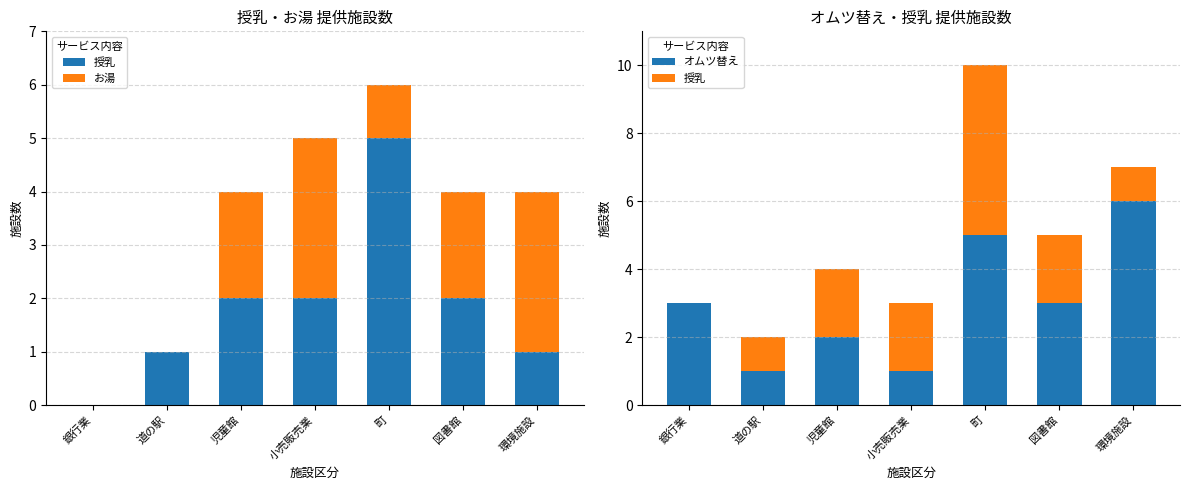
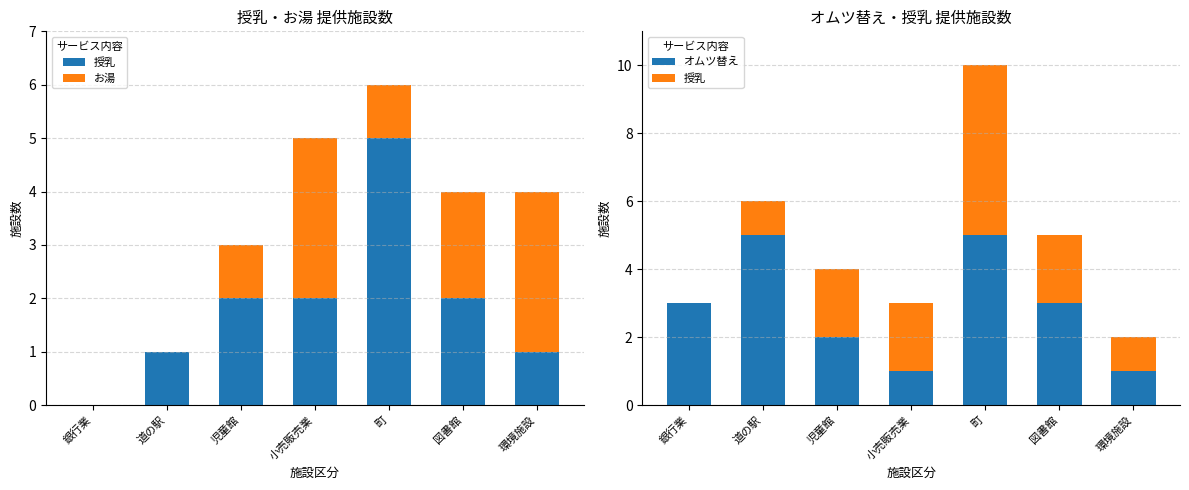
  {
    "授乳・お湯 提供施設数": {
      "お湯": {
        "銀行業": 0,
        "道の駅": 0,
-       "児童館": 2,
+       "児童館": 1,
        "小売販売業": 3,
        "町": 1,
        "図書館": 2,
        "環境施設": 3
      }
    },
    "オムツ替え・授乳 提供施設数": {
      "オムツ替え": {
        "銀行業": 3,
-       "道の駅": 1,
+       "道の駅": 5,
        "児童館": 2,
        "小売販売業": 1,
        "町": 5,
        "図書館": 3,
-       "環境施設": 6
+       "環境施設": 1
      },
      "授乳": {
        "銀行業": 0,
        "道の駅": 1,
        "児童館": 2,
        "小売販売業": 2,
        "町": 5,
        "図書館": 2,
        "環境施設": 1
      }
    }
  }
